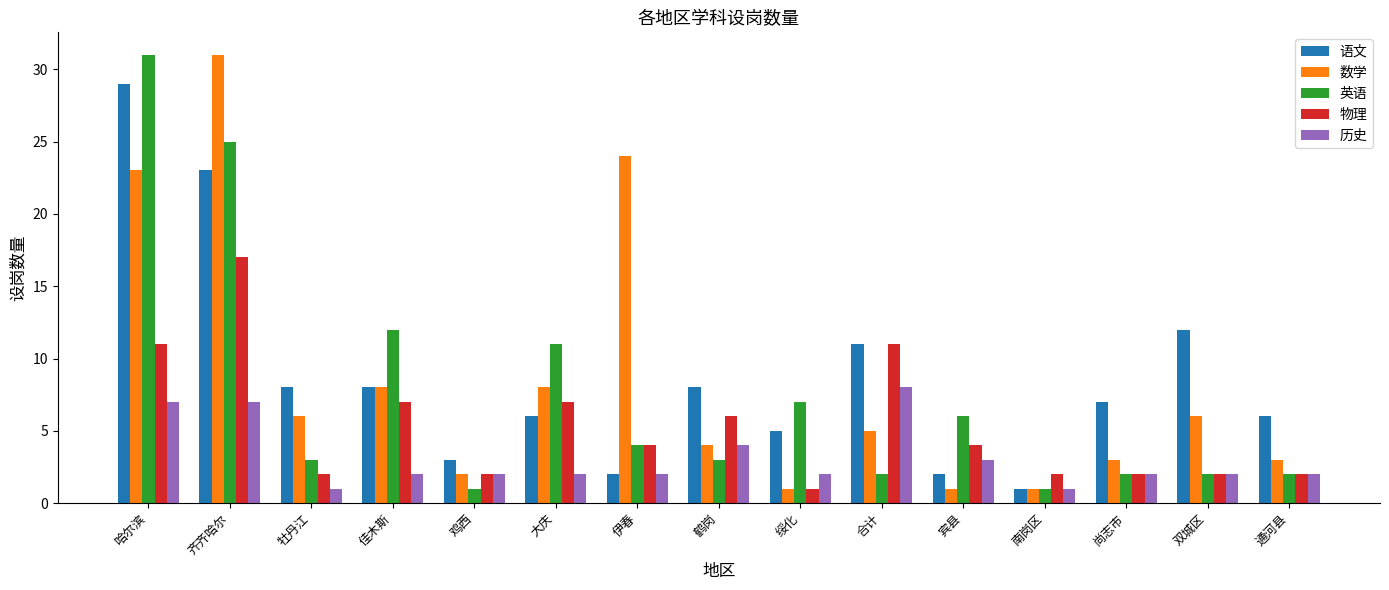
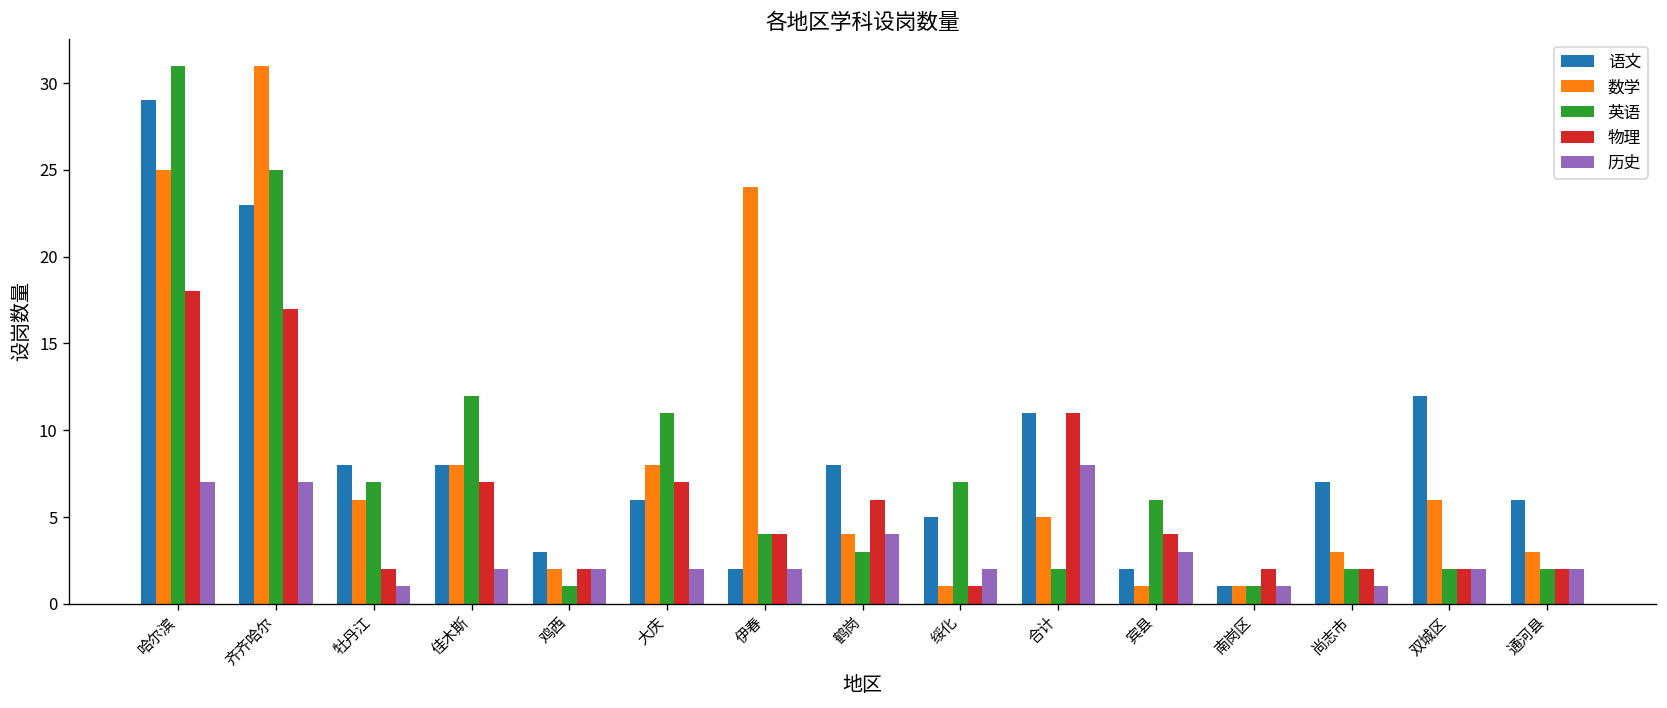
  {
    "语文": {
      "哈尔滨": 29,
      "齐齐哈尔": 23,
      "牡丹江": 8,
      "佳木斯": 8,
      "鸡西": 3,
      "大庆": 6,
      "伊春": 2,
      "鹤岗": 8,
      "绥化": 5,
      "合计": 11,
      "宾县": 2,
      "南岗区": 1,
      "尚志市": 7,
      "双城区": 12,
      "通河县": 6
    },
    "数学": {
-     "哈尔滨": 23,
+     "哈尔滨": 25,
      "齐齐哈尔": 31,
      "牡丹江": 6,
      "佳木斯": 8,
      "鸡西": 2,
      "大庆": 8,
      "伊春": 24,
      "鹤岗": 4,
      "绥化": 1,
      "合计": 5,
      "宾县": 1,
      "南岗区": 1,
      "尚志市": 3,
      "双城区": 6,
      "通河县": 3
    },
    "英语": {
      "哈尔滨": 31,
      "齐齐哈尔": 25,
-     "牡丹江": 3,
+     "牡丹江": 7,
      "佳木斯": 12,
      "鸡西": 1,
      "大庆": 11,
      "伊春": 4,
      "鹤岗": 3,
      "绥化": 7,
      "合计": 2,
      "宾县": 6,
      "南岗区": 1,
      "尚志市": 2,
      "双城区": 2,
      "通河县": 2
    },
    "物理": {
-     "哈尔滨": 11,
+     "哈尔滨": 18,
      "齐齐哈尔": 17,
      "牡丹江": 2,
      "佳木斯": 7,
      "鸡西": 2,
      "大庆": 7,
      "伊春": 4,
      "鹤岗": 6,
      "绥化": 1,
      "合计": 11,
      "宾县": 4,
      "南岗区": 2,
      "尚志市": 2,
      "双城区": 2,
      "通河县": 2
    },
    "历史": {
      "哈尔滨": 7,
      "齐齐哈尔": 7,
      "牡丹江": 1,
      "佳木斯": 2,
      "鸡西": 2,
      "大庆": 2,
      "伊春": 2,
      "鹤岗": 4,
      "绥化": 2,
      "合计": 8,
      "宾县": 3,
      "南岗区": 1,
-     "尚志市": 2,
+     "尚志市": 1,
      "双城区": 2,
      "通河县": 2
    }
  }
